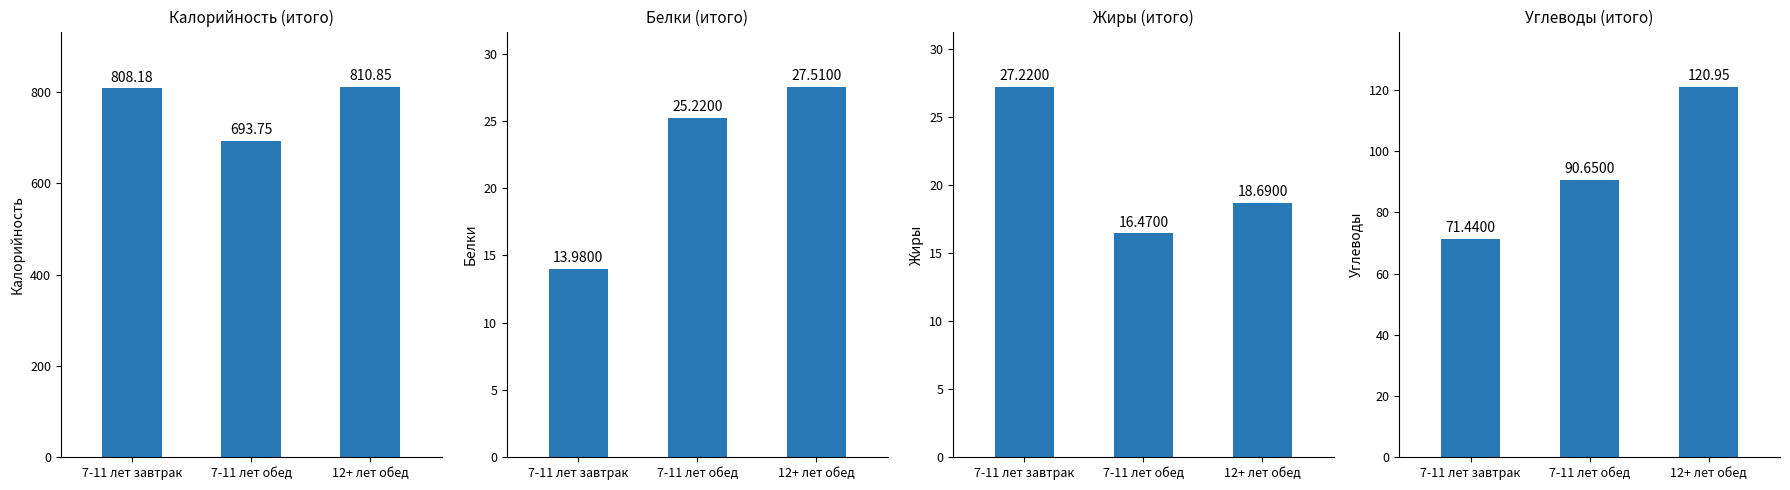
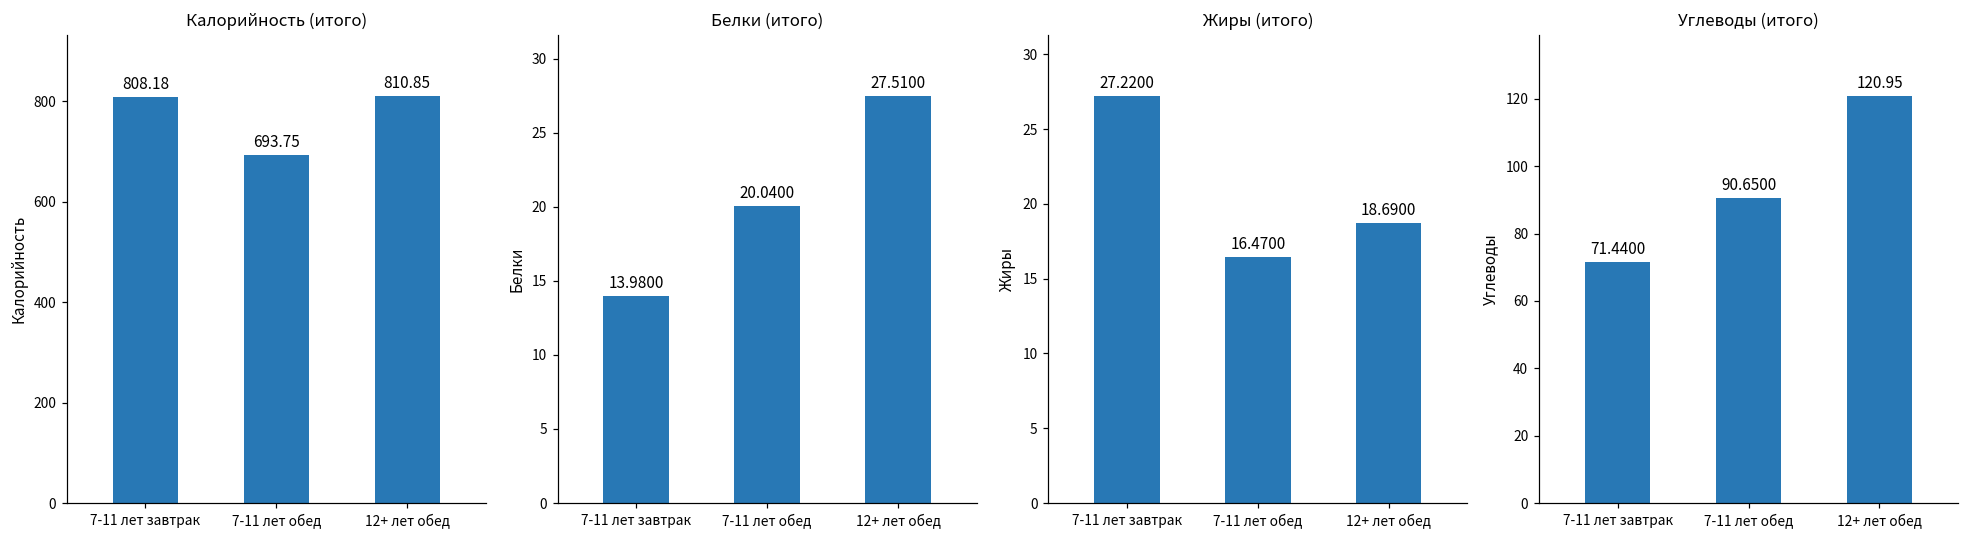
  {
    "Калорийность (итого)": {
      "7-11 лет завтрак": 808.18,
      "7-11 лет обед": 693.75,
      "12+ лет обед": 810.85
    },
    "Белки (итого)": {
      "7-11 лет завтрак": 13.9800,
-     "7-11 лет обед": 25.2200,
+     "7-11 лет обед": 20.0400,
      "12+ лет обед": 27.5100
    },
    "Жиры (итого)": {
      "7-11 лет завтрак": 27.2200,
      "7-11 лет обед": 16.4700,
      "12+ лет обед": 18.6900
    },
    "Углеводы (итого)": {
      "7-11 лет завтрак": 71.4400,
      "7-11 лет обед": 90.6500,
      "12+ лет обед": 120.95
    }
  }
